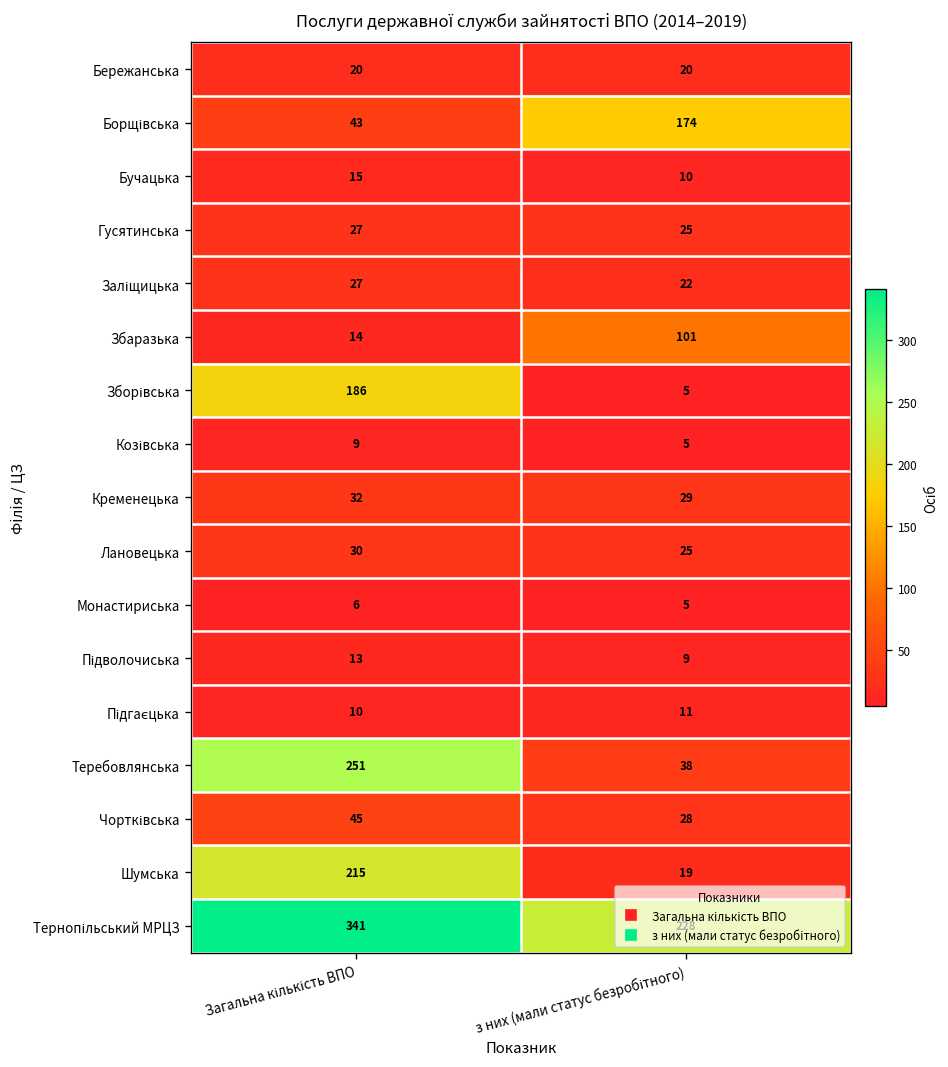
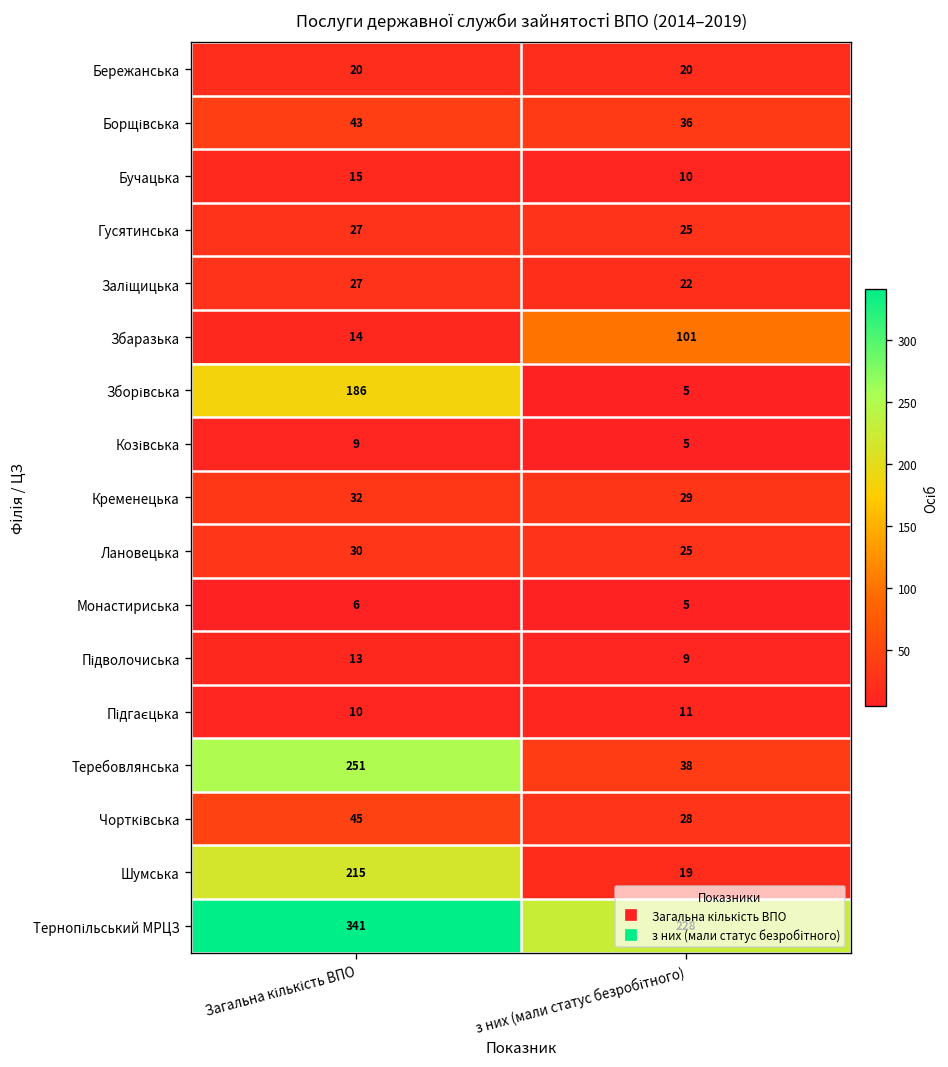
  {
    "Бережанська": {
      "Загальна кількість ВПО": 20,
      "з них (мали статус безробітного)": 20
    },
    "Борщівська": {
      "Загальна кількість ВПО": 43,
-     "з них (мали статус безробітного)": 174
+     "з них (мали статус безробітного)": 36
    },
    "Бучацька": {
      "Загальна кількість ВПО": 15,
      "з них (мали статус безробітного)": 10
    },
    "Гусятинська": {
      "Загальна кількість ВПО": 27,
      "з них (мали статус безробітного)": 25
    },
    "Заліщицька": {
      "Загальна кількість ВПО": 27,
      "з них (мали статус безробітного)": 22
    },
    "Збаразька": {
      "Загальна кількість ВПО": 14,
      "з них (мали статус безробітного)": 101
    },
    "Зборівська": {
      "Загальна кількість ВПО": 186,
      "з них (мали статус безробітного)": 5
    },
    "Козівська": {
      "Загальна кількість ВПО": 9,
      "з них (мали статус безробітного)": 5
    },
    "Кременецька": {
      "Загальна кількість ВПО": 32,
      "з них (мали статус безробітного)": 29
    },
    "Лановецька": {
      "Загальна кількість ВПО": 30,
      "з них (мали статус безробітного)": 25
    },
    "Монастириська": {
      "Загальна кількість ВПО": 6,
      "з них (мали статус безробітного)": 5
    },
    "Підволочиська": {
      "Загальна кількість ВПО": 13,
      "з них (мали статус безробітного)": 9
    },
    "Підгаєцька": {
      "Загальна кількість ВПО": 10,
      "з них (мали статус безробітного)": 11
    },
    "Теребовлянська": {
      "Загальна кількість ВПО": 251,
      "з них (мали статус безробітного)": 38
    },
    "Чортківська": {
      "Загальна кількість ВПО": 45,
      "з них (мали статус безробітного)": 28
    },
    "Шумська": {
      "Загальна кількість ВПО": 215,
      "з них (мали статус безробітного)": 19
    },
    "Тернопільський МРЦЗ": {
      "Загальна кількість ВПО": 341
    }
  }
